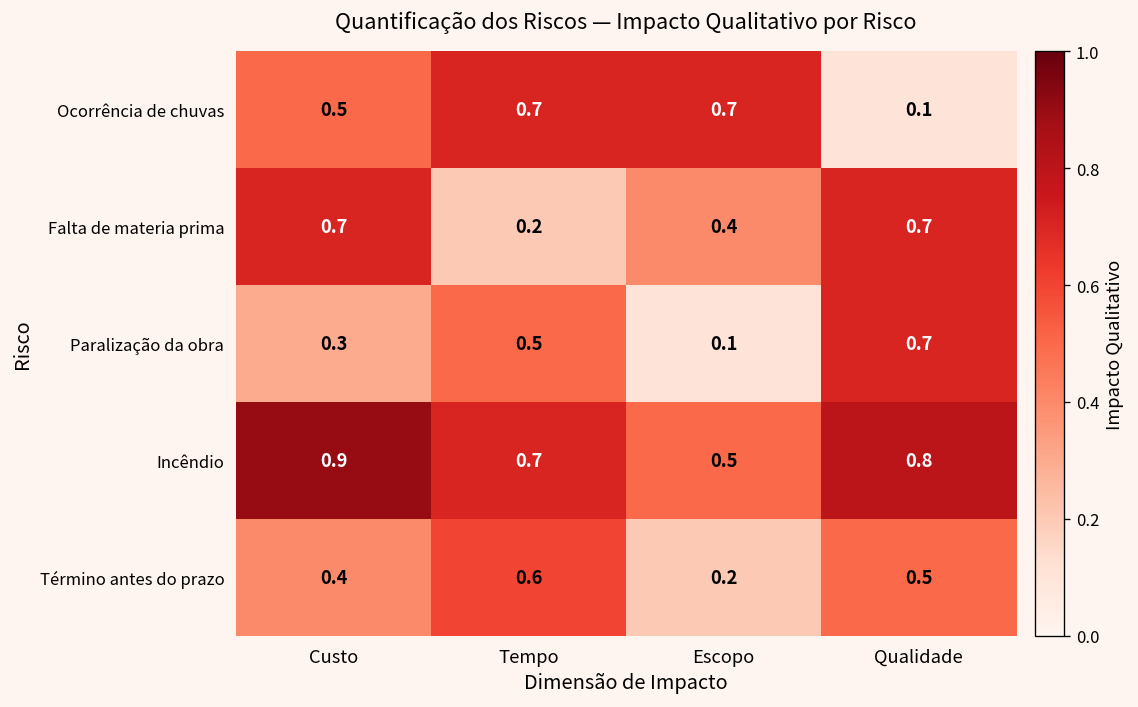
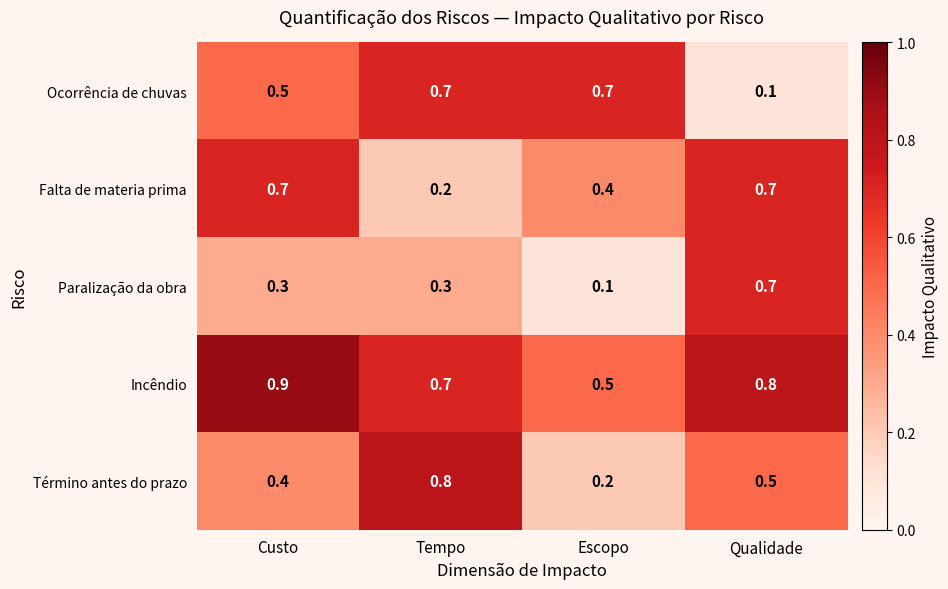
  {
    "Ocorrência de chuvas": {
      "Custo": 0.5,
      "Tempo": 0.7,
      "Escopo": 0.7,
      "Qualidade": 0.1
    },
    "Falta de materia prima": {
      "Custo": 0.7,
      "Tempo": 0.2,
      "Escopo": 0.4,
      "Qualidade": 0.7
    },
    "Paralização da obra": {
      "Custo": 0.3,
-     "Tempo": 0.5,
+     "Tempo": 0.3,
      "Escopo": 0.1,
      "Qualidade": 0.7
    },
    "Incêndio": {
      "Custo": 0.9,
      "Tempo": 0.7,
      "Escopo": 0.5,
      "Qualidade": 0.8
    },
    "Término antes do prazo": {
      "Custo": 0.4,
-     "Tempo": 0.6,
+     "Tempo": 0.8,
      "Escopo": 0.2,
      "Qualidade": 0.5
    }
  }
